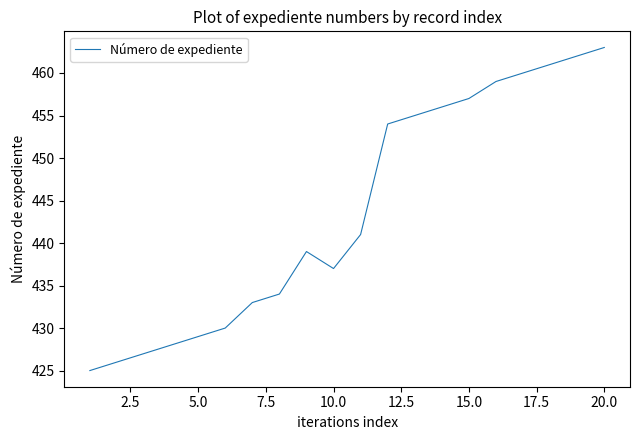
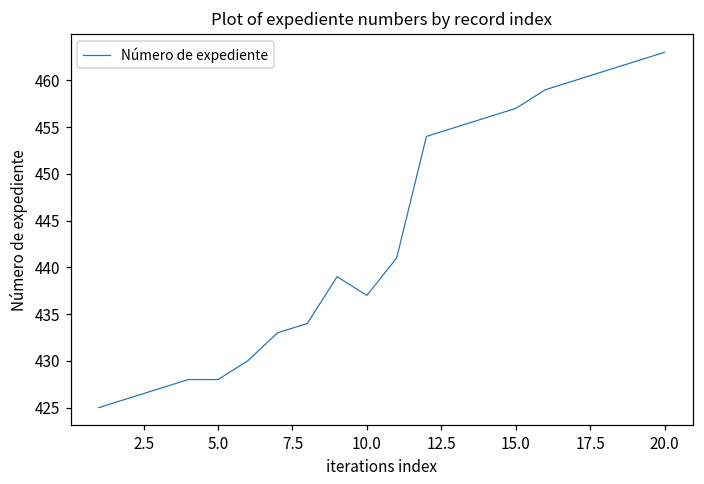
  {
-   "5.0": 429,
+   "5.0": 428,
    "10.0": 437,
    "15.0": 457,
    "20.0": 463
  }
